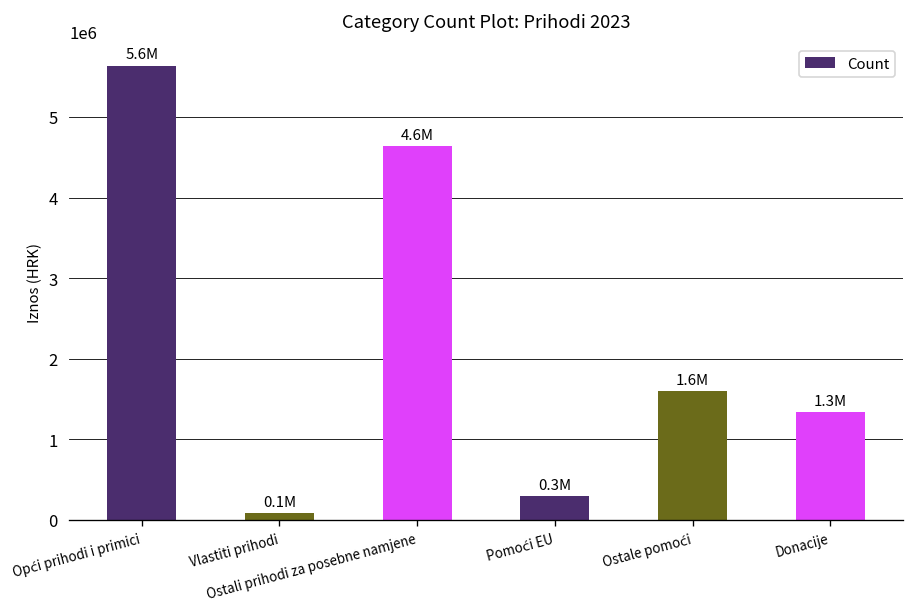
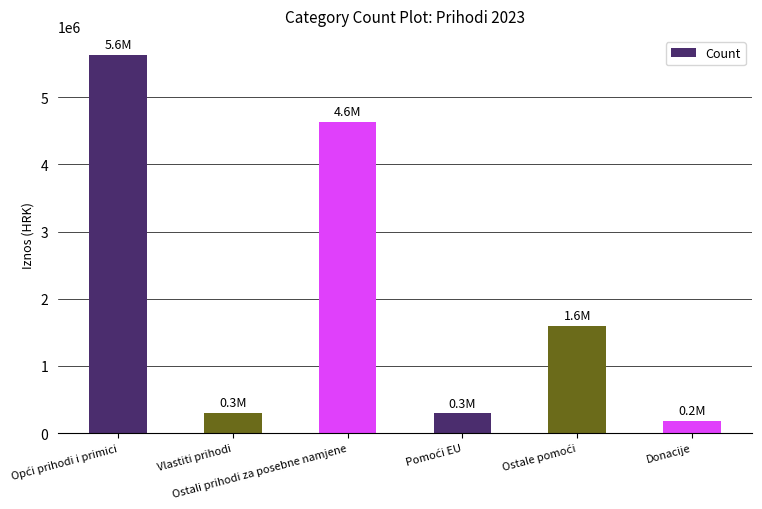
  {
    "Opći prihodi i primici": "5.6M",
-   "Vlastiti prihodi": "0.1M",
+   "Vlastiti prihodi": "0.3M",
    "Ostali prihodi za posebne namjene": "4.6M",
    "Pomoći EU": "0.3M",
    "Ostale pomoći": "1.6M",
-   "Donacije": "1.3M"
+   "Donacije": "0.2M"
  }
